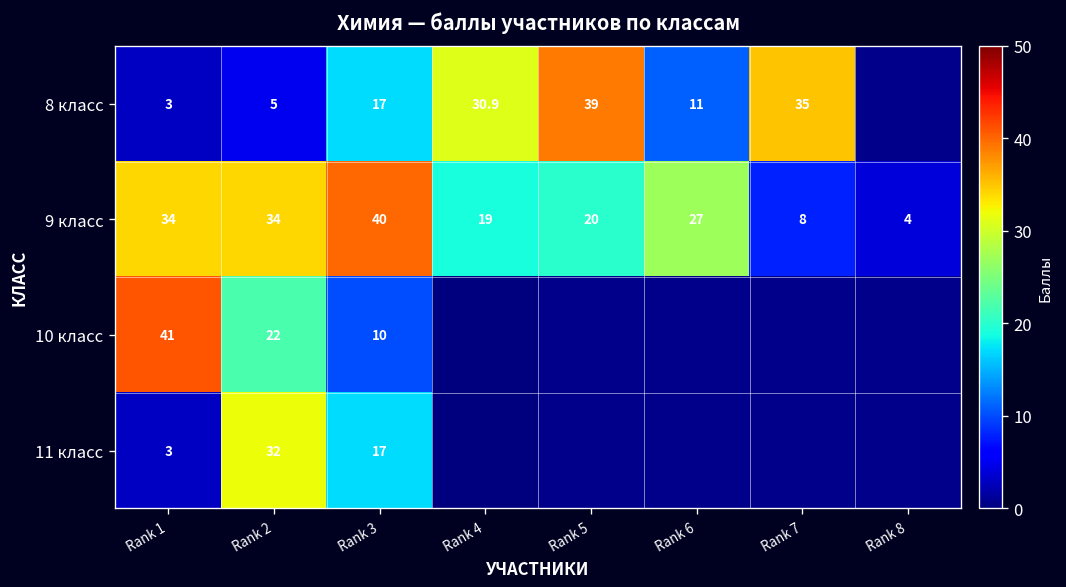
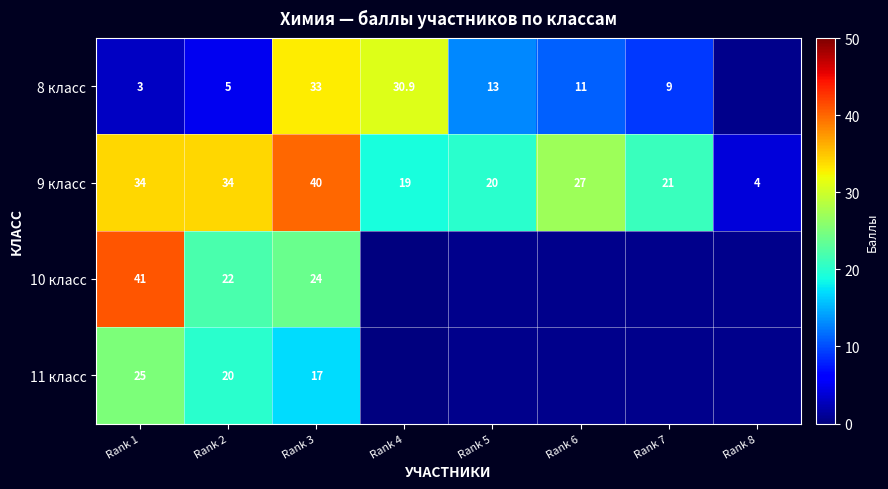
  {
    "8 класс": {
      "Rank 1": 3,
      "Rank 2": 5,
-     "Rank 3": 17,
+     "Rank 3": 33,
      "Rank 4": 30.9,
-     "Rank 5": 39,
+     "Rank 5": 13,
      "Rank 6": 11,
-     "Rank 7": 35
+     "Rank 7": 9
    },
    "9 класс": {
      "Rank 1": 34,
      "Rank 2": 34,
      "Rank 3": 40,
      "Rank 4": 19,
      "Rank 5": 20,
      "Rank 6": 27,
-     "Rank 7": 8,
+     "Rank 7": 21,
      "Rank 8": 4
    },
    "10 класс": {
      "Rank 1": 41,
      "Rank 2": 22,
-     "Rank 3": 10
+     "Rank 3": 24
    },
    "11 класс": {
-     "Rank 1": 3,
-     "Rank 2": 32,
+     "Rank 1": 25,
+     "Rank 2": 20,
      "Rank 3": 17
    }
  }
